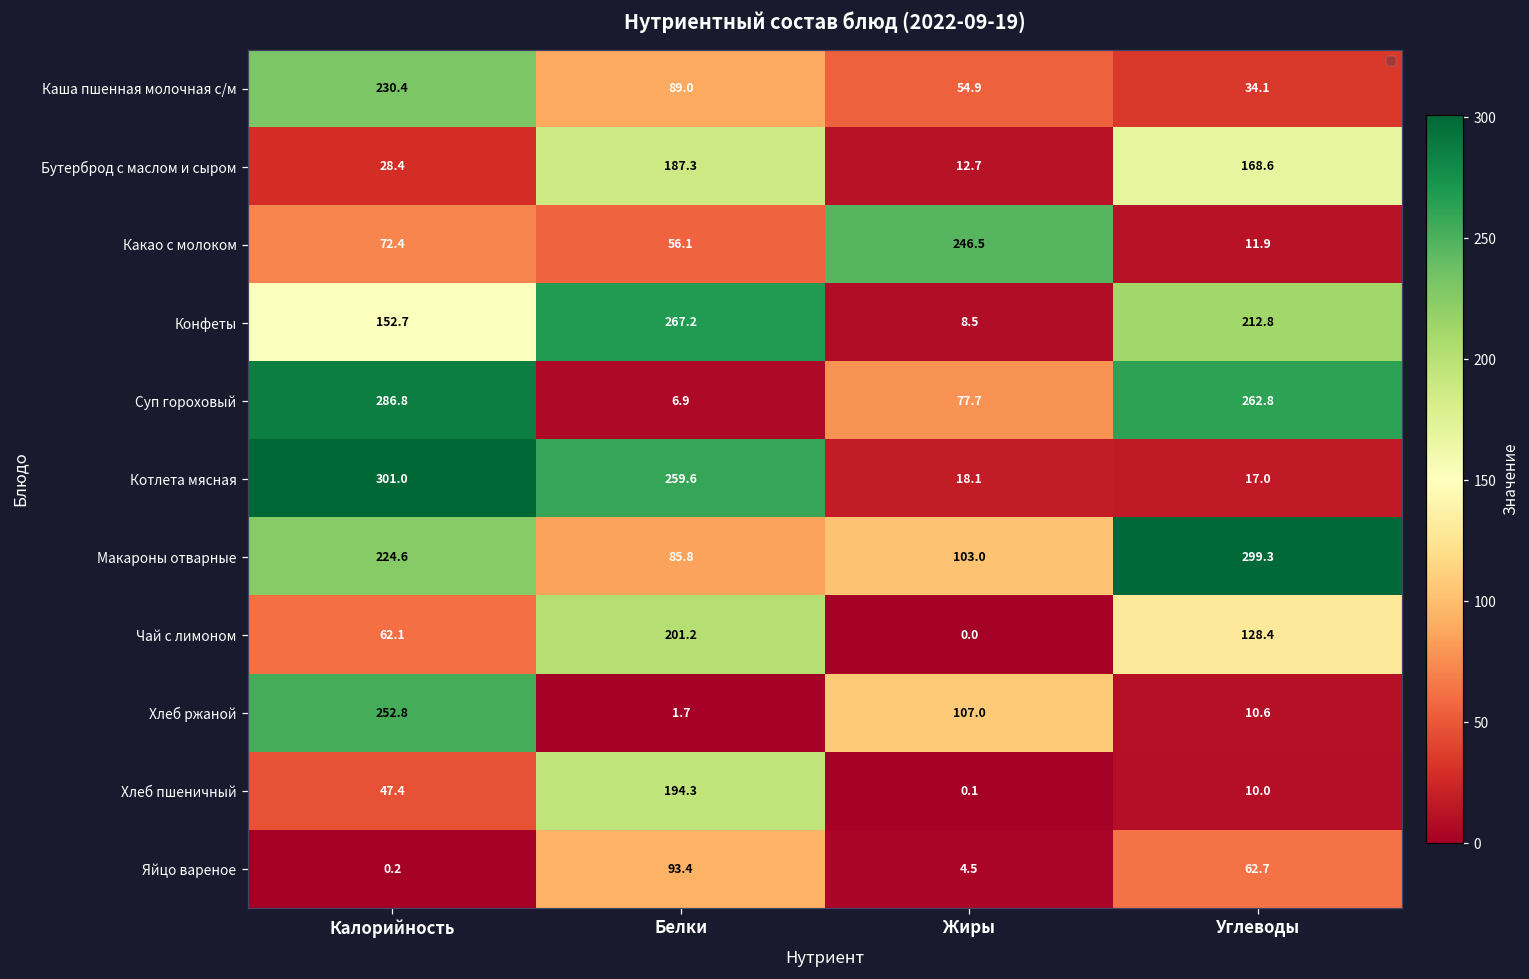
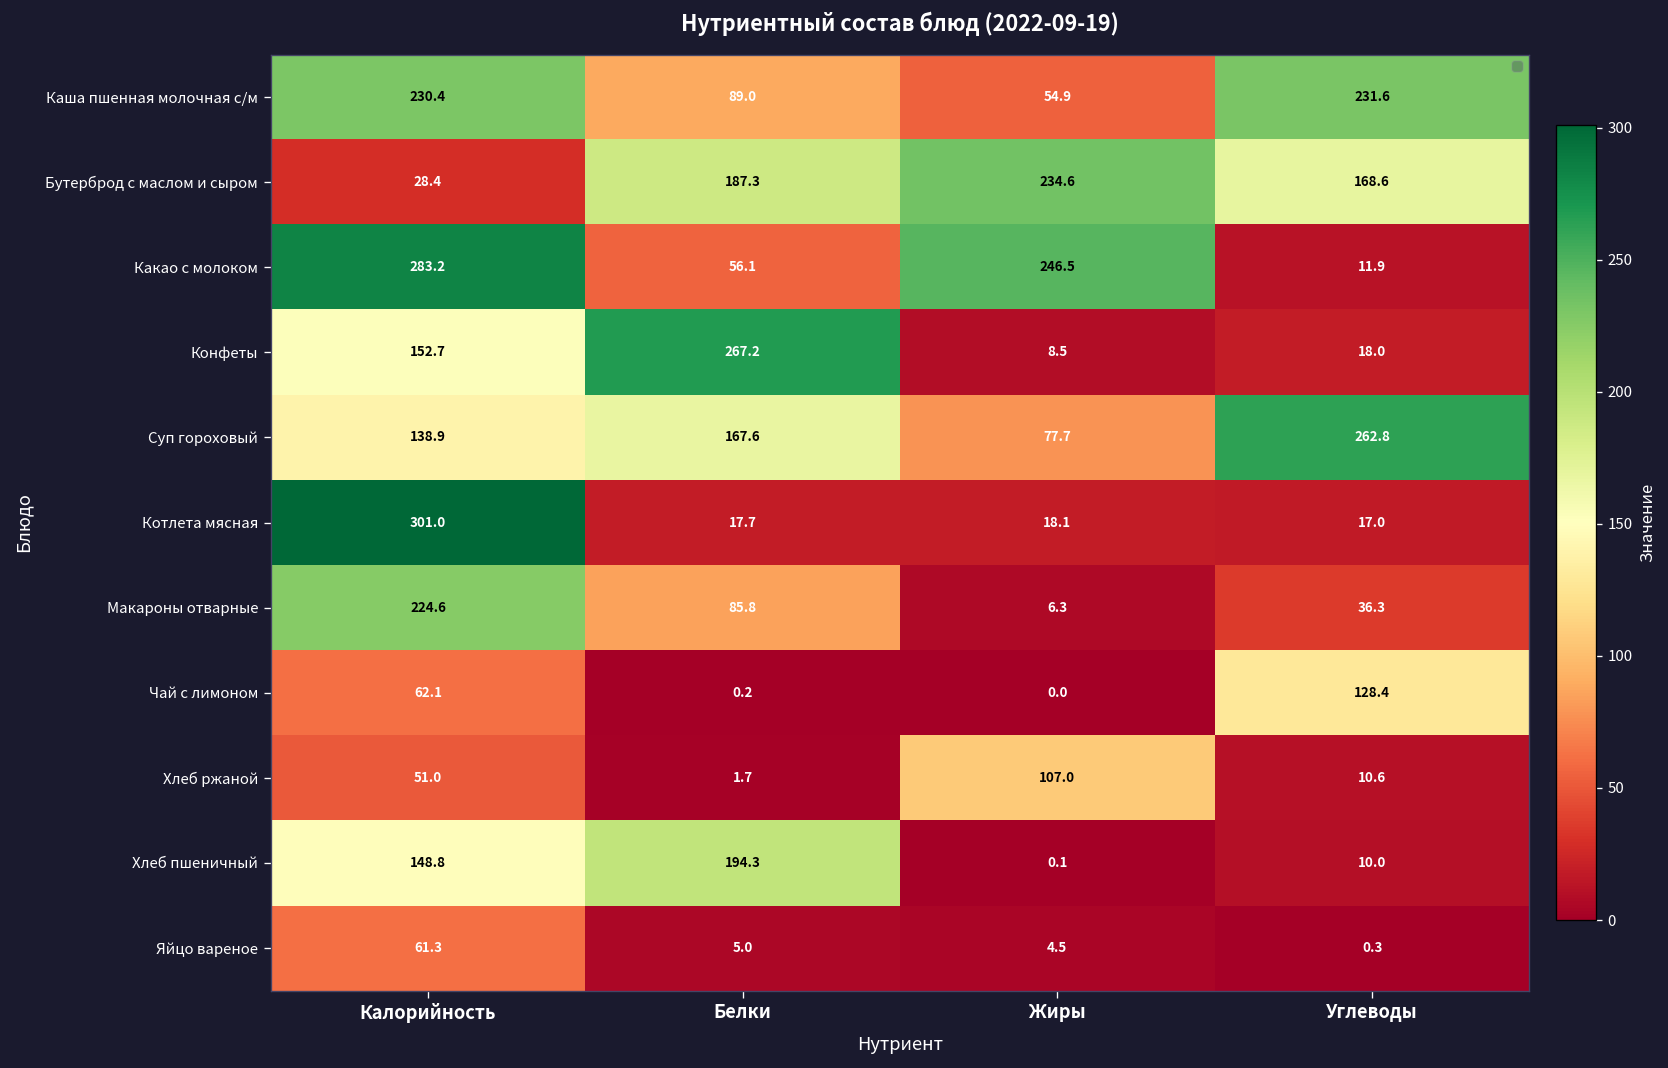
  {
    "Каша пшенная молочная с/м": {
      "Калорийность": 230.4,
      "Белки": 89.0,
      "Жиры": 54.9,
-     "Углеводы": 34.1
+     "Углеводы": 231.6
    },
    "Бутерброд с маслом и сыром": {
      "Калорийность": 28.4,
      "Белки": 187.3,
-     "Жиры": 12.7,
+     "Жиры": 234.6,
      "Углеводы": 168.6
    },
    "Какао с молоком": {
-     "Калорийность": 72.4,
+     "Калорийность": 283.2,
      "Белки": 56.1,
      "Жиры": 246.5,
      "Углеводы": 11.9
    },
    "Конфеты": {
      "Калорийность": 152.7,
      "Белки": 267.2,
      "Жиры": 8.5,
-     "Углеводы": 212.8
+     "Углеводы": 18.0
    },
    "Суп гороховый": {
-     "Калорийность": 286.8,
-     "Белки": 6.9,
+     "Калорийность": 138.9,
+     "Белки": 167.6,
      "Жиры": 77.7,
      "Углеводы": 262.8
    },
    "Котлета мясная": {
      "Калорийность": 301.0,
-     "Белки": 259.6,
+     "Белки": 17.7,
      "Жиры": 18.1,
      "Углеводы": 17.0
    },
    "Макароны отварные": {
      "Калорийность": 224.6,
      "Белки": 85.8,
-     "Жиры": 103.0,
-     "Углеводы": 299.3
+     "Жиры": 6.3,
+     "Углеводы": 36.3
    },
    "Чай с лимоном": {
      "Калорийность": 62.1,
-     "Белки": 201.2,
+     "Белки": 0.2,
      "Жиры": 0.0,
      "Углеводы": 128.4
    },
    "Хлеб ржаной": {
-     "Калорийность": 252.8,
+     "Калорийность": 51.0,
      "Белки": 1.7,
      "Жиры": 107.0,
      "Углеводы": 10.6
    },
    "Хлеб пшеничный": {
-     "Калорийность": 47.4,
+     "Калорийность": 148.8,
      "Белки": 194.3,
      "Жиры": 0.1,
      "Углеводы": 10.0
    },
    "Яйцо вареное": {
-     "Калорийность": 0.2,
-     "Белки": 93.4,
+     "Калорийность": 61.3,
+     "Белки": 5.0,
      "Жиры": 4.5,
-     "Углеводы": 62.7
+     "Углеводы": 0.3
    }
  }
